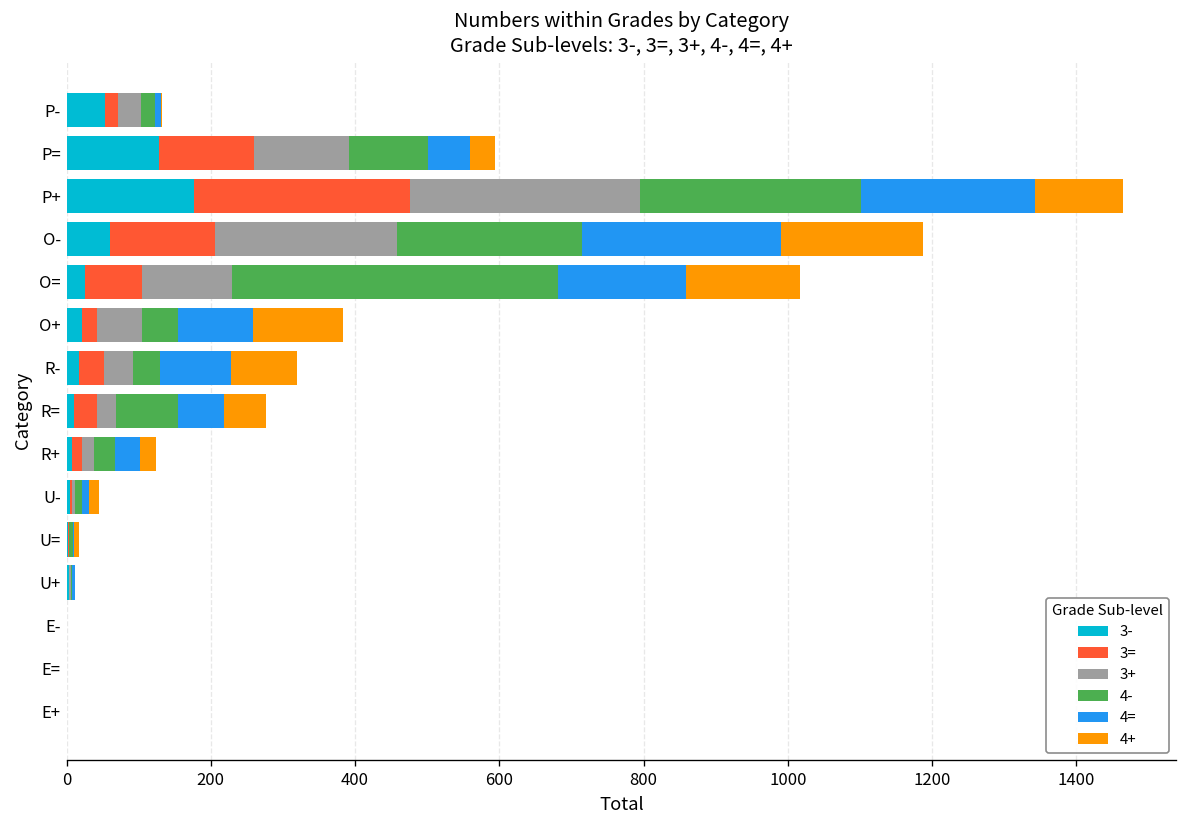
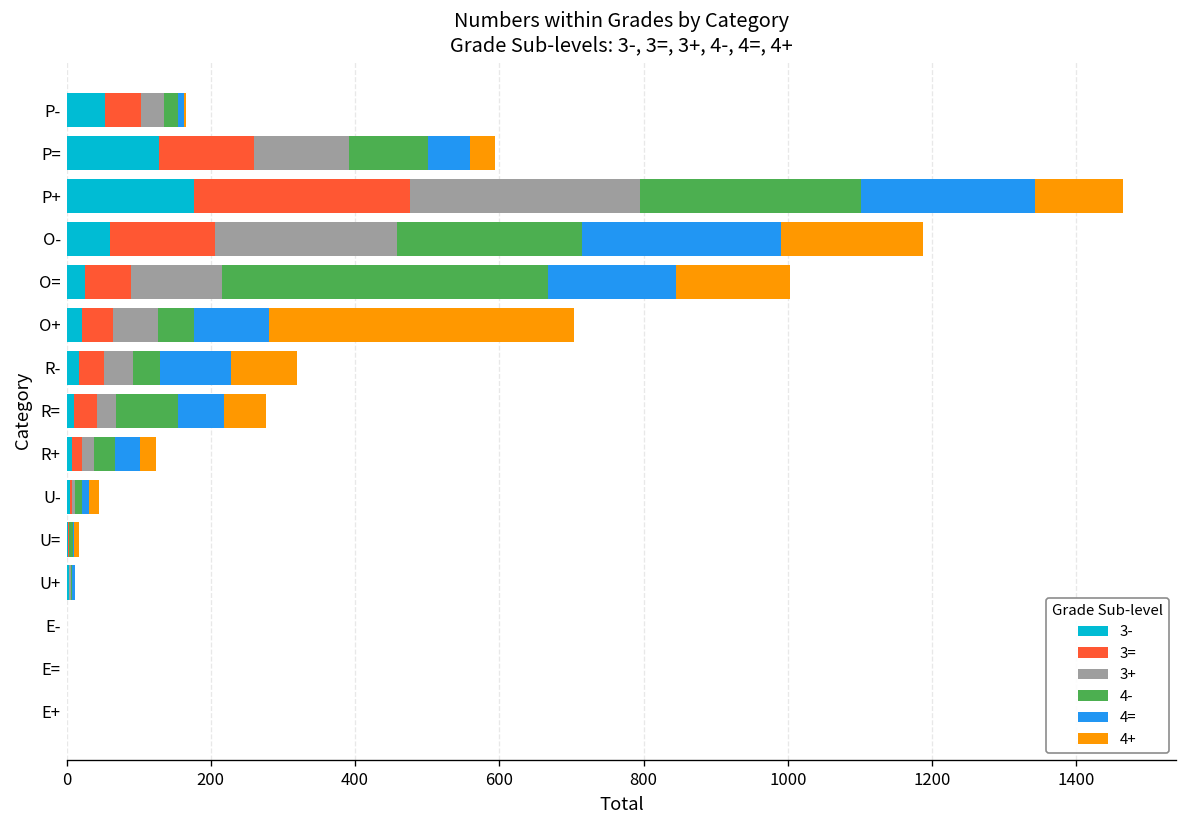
  {
    "3=": {
-     "P-": 20,
+     "P-": 50,
      "P=": 130,
      "P+": 300,
      "O-": 150,
-     "O=": 80,
-     "O+": 20,
+     "O=": 60,
+     "O+": 40,
      "R-": 40,
      "R=": 30,
      "R+": 10,
      "U+": 0,
      "E-": 0,
      "E=": 0,
      "E+": 0
    },
    "3+": {
      "P-": 30,
      "P=": 130,
      "P+": 320,
      "O-": 250,
      "O=": 130,
      "O+": 60,
      "R-": 40,
      "R=": 30,
      "R+": 20,
      "U=": 0,
      "E-": 0,
      "E=": 0,
      "E+": 0
    },
    "4-": {
      "P-": 20,
      "P=": 110,
      "P+": 310,
      "O-": 260,
      "O=": 450,
      "O+": 50,
      "R-": 40,
      "R=": 90,
      "R+": 30,
      "U-": 10,
      "U=": 10,
      "E-": 0,
      "E=": 0,
      "E+": 0
    },
    "4+": {
      "P=": 40,
      "P+": 120,
      "O-": 200,
      "O=": 160,
-     "O+": 130,
+     "O+": 420,
      "R-": 90,
      "R=": 60,
      "R+": 20,
      "U-": 10,
      "U=": 10,
      "U+": 0,
      "E-": 0,
      "E=": 0,
      "E+": 0
    }
  }
